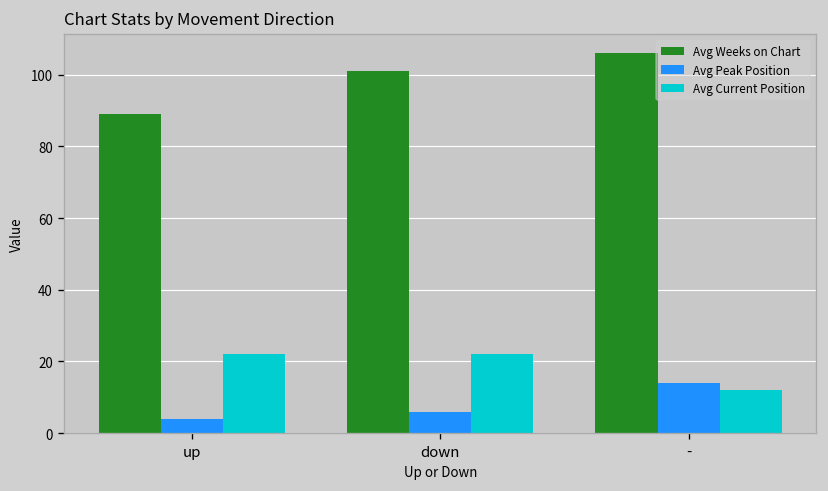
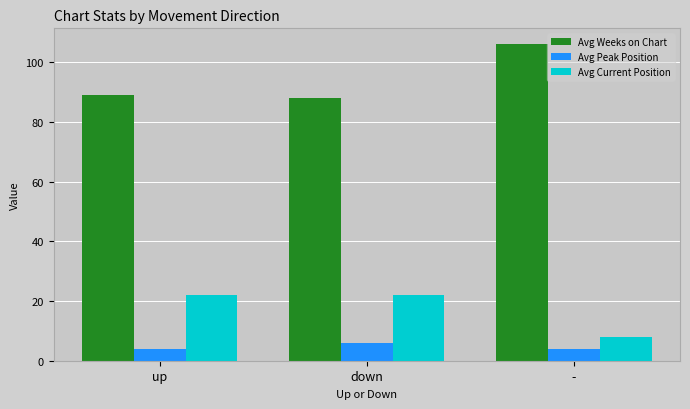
  {
    "Avg Weeks on Chart": {
      "up": 89,
-     "down": 101,
+     "down": 88,
      "-": 106
    },
    "Avg Peak Position": {
      "up": 4,
      "down": 6,
-     "-": 14
+     "-": 4
    },
    "Avg Current Position": {
      "up": 22,
      "down": 22,
-     "-": 12
+     "-": 8
    }
  }
